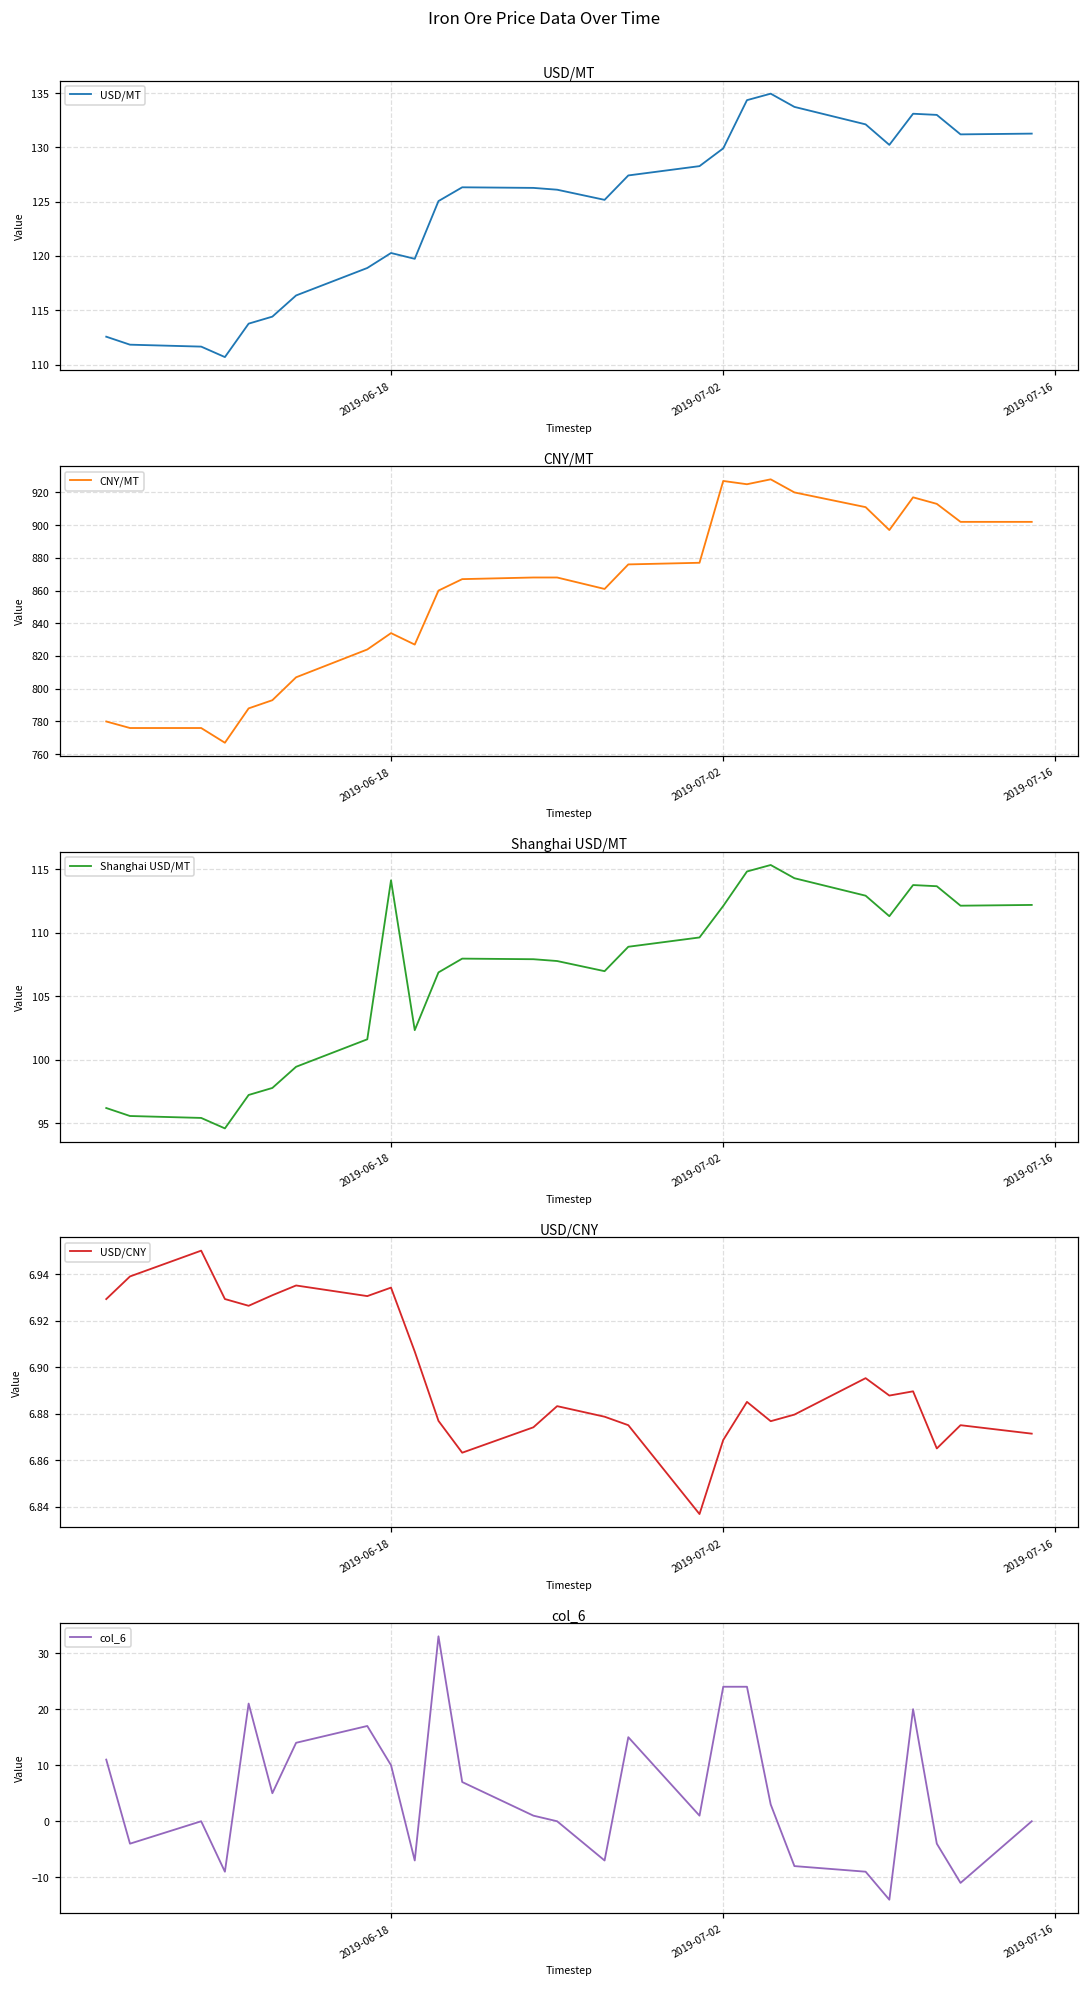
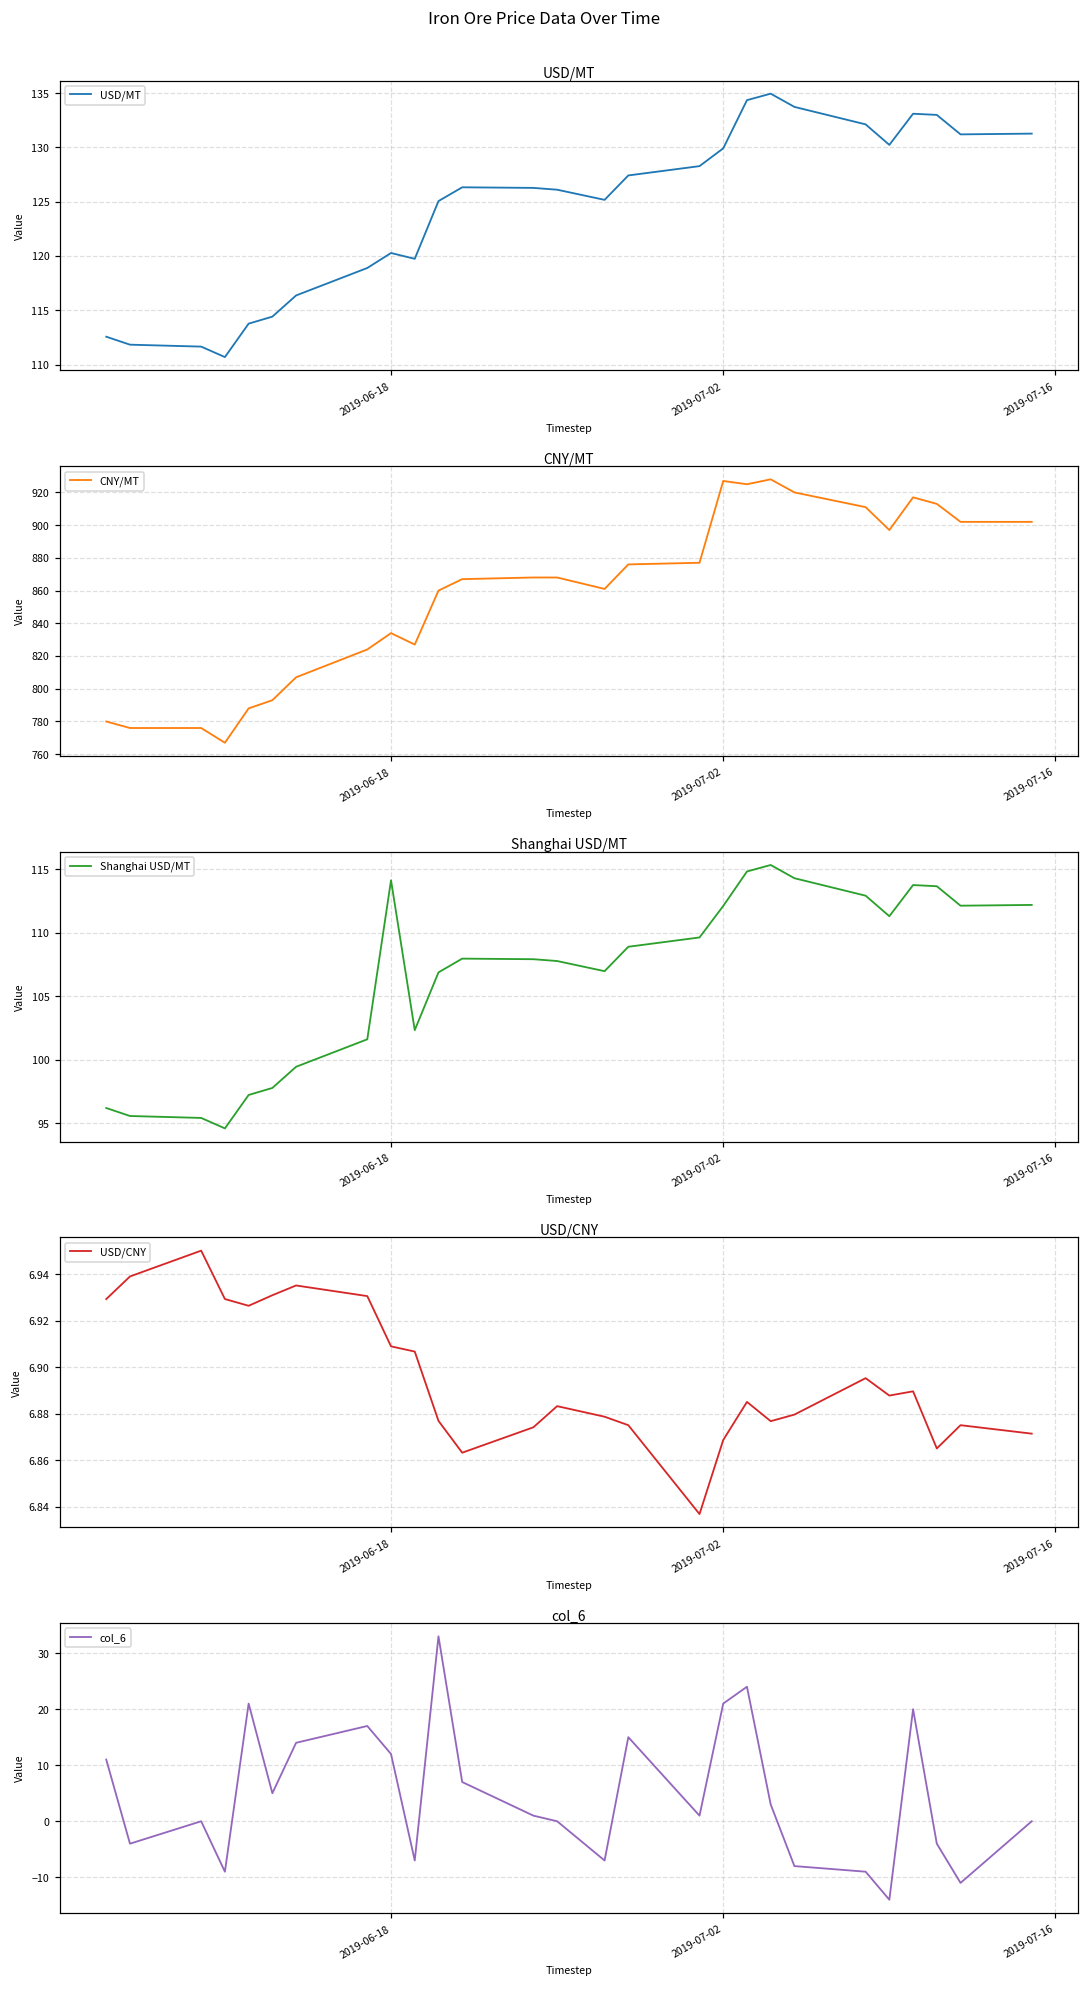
  {
    "USD/MT": {
      "2019-06-18": 120,
      "2019-07-02": 130
    },
    "CNY/MT": {
      "2019-06-18": 834,
      "2019-07-02": 927
    },
    "Shanghai USD/MT": {
      "2019-06-18": 114.1,
      "2019-07-02": 112.1
    },
    "USD/CNY": {
-     "2019-06-18": 6.934,
+     "2019-06-18": 6.909,
      "2019-07-02": 6.869
    },
    "col_6": {
-     "2019-06-18": 10,
-     "2019-07-02": 24
+     "2019-06-18": 12,
+     "2019-07-02": 21
    }
  }
